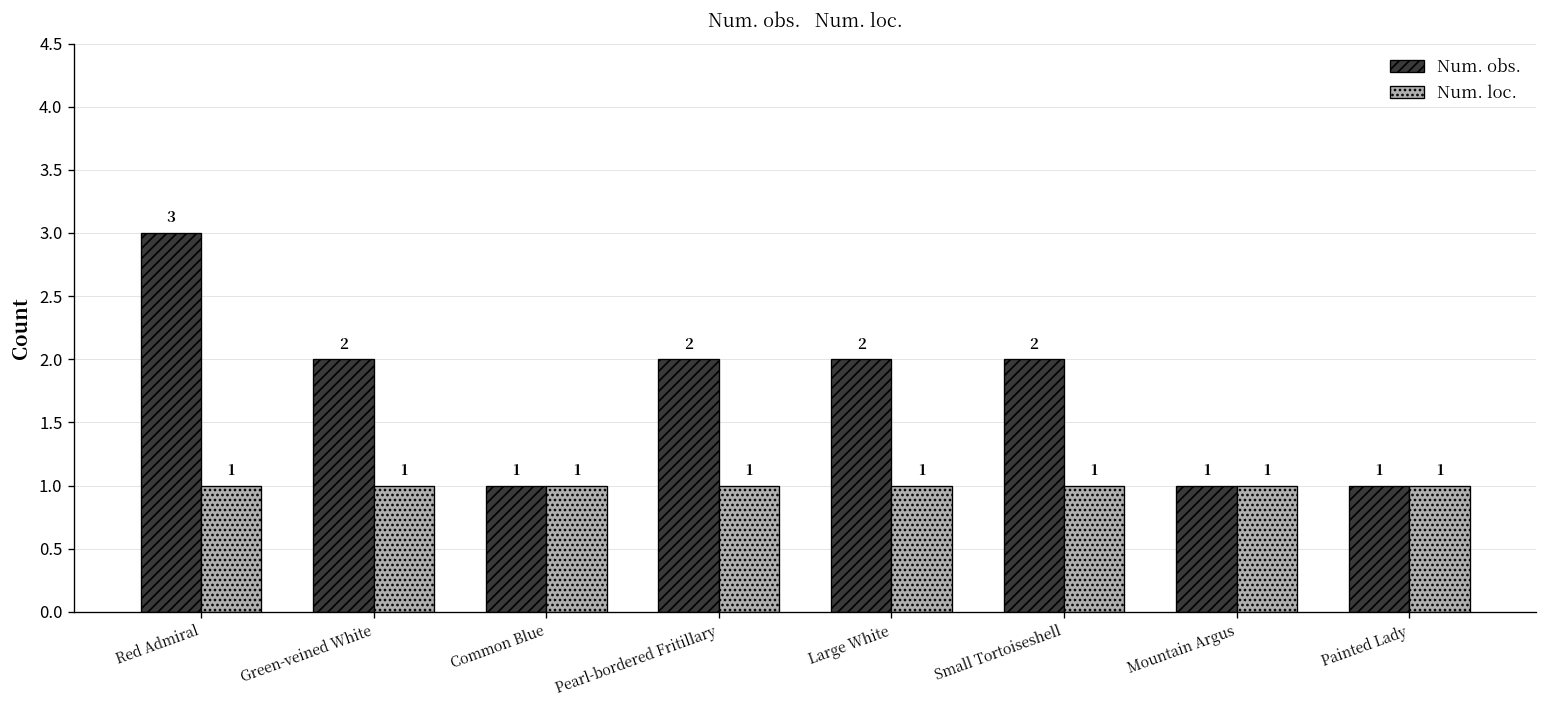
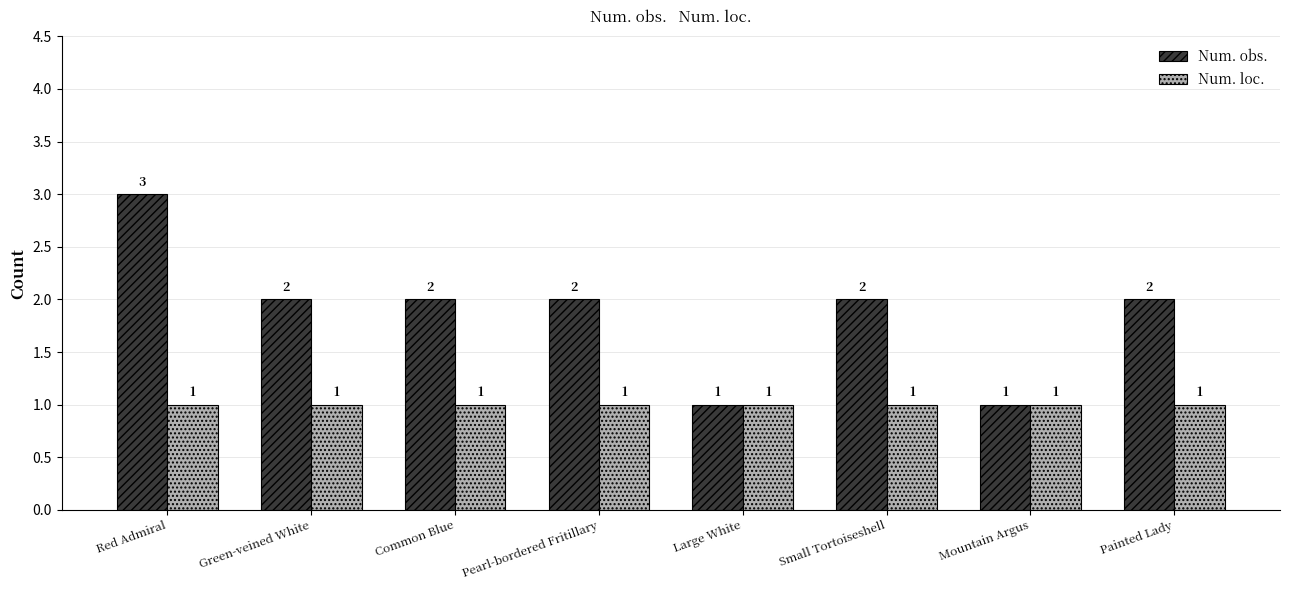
  {
    "Num. obs.": {
      "Red Admiral": 3,
      "Green-veined White": 2,
-     "Common Blue": 1,
+     "Common Blue": 2,
      "Pearl-bordered Fritillary": 2,
-     "Large White": 2,
+     "Large White": 1,
      "Small Tortoiseshell": 2,
      "Mountain Argus": 1,
-     "Painted Lady": 1
+     "Painted Lady": 2
    },
    "Num. loc.": {
      "Red Admiral": 1,
      "Green-veined White": 1,
      "Common Blue": 1,
      "Pearl-bordered Fritillary": 1,
      "Large White": 1,
      "Small Tortoiseshell": 1,
      "Mountain Argus": 1,
      "Painted Lady": 1
    }
  }
